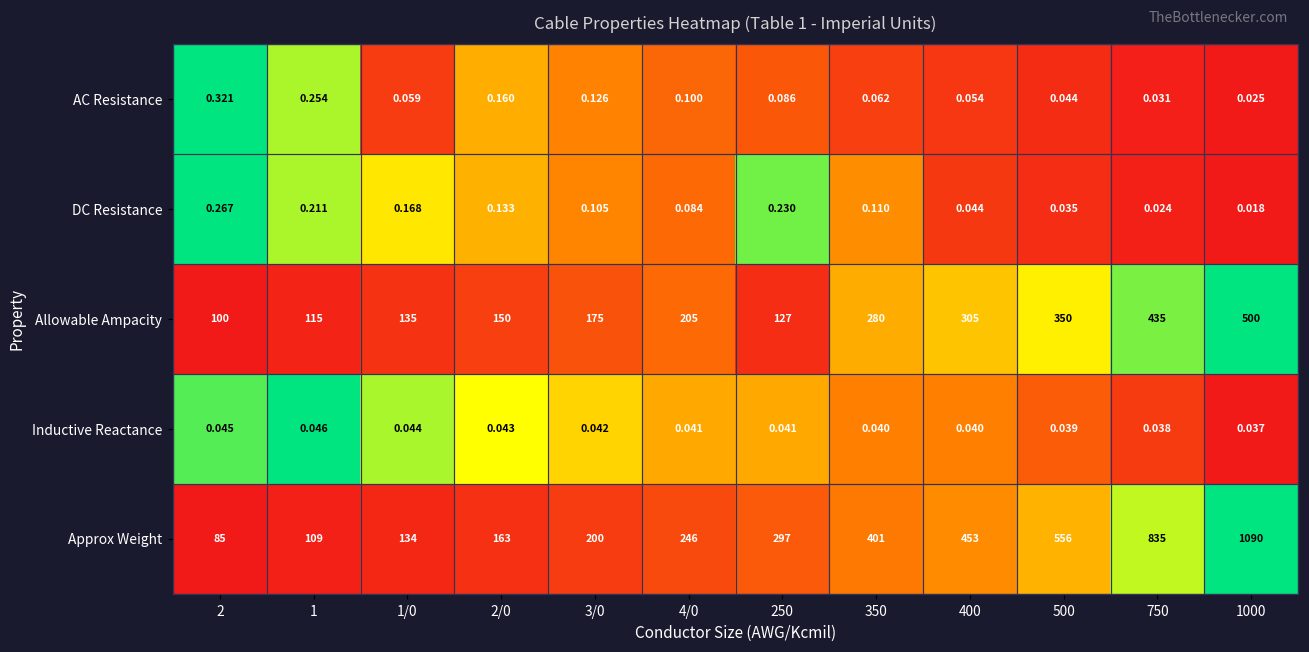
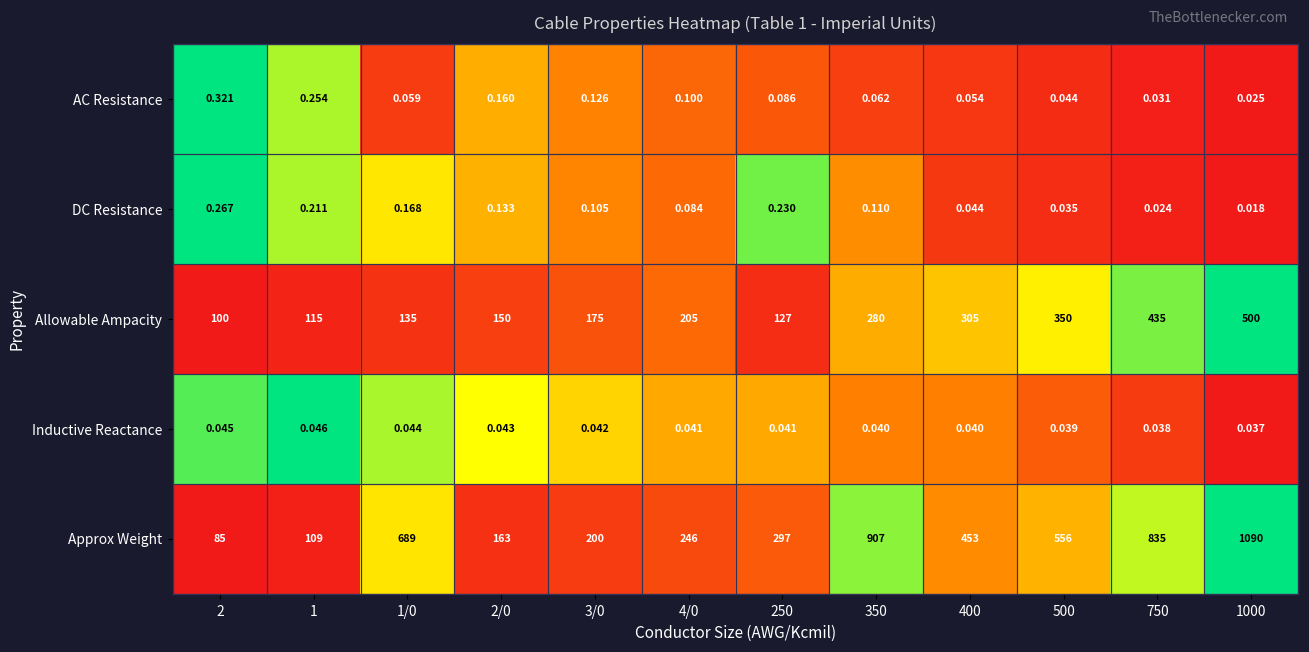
  {
    "AC Resistance": {
      "2": 0.321,
      "1": 0.254,
      "1/0": 0.059,
      "2/0": 0.160,
      "3/0": 0.126,
      "4/0": 0.100,
      "250": 0.086,
      "350": 0.062,
      "400": 0.054,
      "500": 0.044,
      "750": 0.031,
      "1000": 0.025
    },
    "DC Resistance": {
      "2": 0.267,
      "1": 0.211,
      "1/0": 0.168,
      "2/0": 0.133,
      "3/0": 0.105,
      "4/0": 0.084,
      "250": 0.230,
      "350": 0.110,
      "400": 0.044,
      "500": 0.035,
      "750": 0.024,
      "1000": 0.018
    },
    "Allowable Ampacity": {
      "2": 100,
      "1": 115,
      "1/0": 135,
      "2/0": 150,
      "3/0": 175,
      "4/0": 205,
      "250": 127,
      "350": 280,
      "400": 305,
      "500": 350,
      "750": 435,
      "1000": 500
    },
    "Inductive Reactance": {
      "2": 0.045,
      "1": 0.046,
      "1/0": 0.044,
      "2/0": 0.043,
      "3/0": 0.042,
      "4/0": 0.041,
      "250": 0.041,
      "350": 0.040,
      "400": 0.040,
      "500": 0.039,
      "750": 0.038,
      "1000": 0.037
    },
    "Approx Weight": {
      "2": 85,
      "1": 109,
-     "1/0": 134,
+     "1/0": 689,
      "2/0": 163,
      "3/0": 200,
      "4/0": 246,
      "250": 297,
-     "350": 401,
+     "350": 907,
      "400": 453,
      "500": 556,
      "750": 835,
      "1000": 1090
    }
  }
